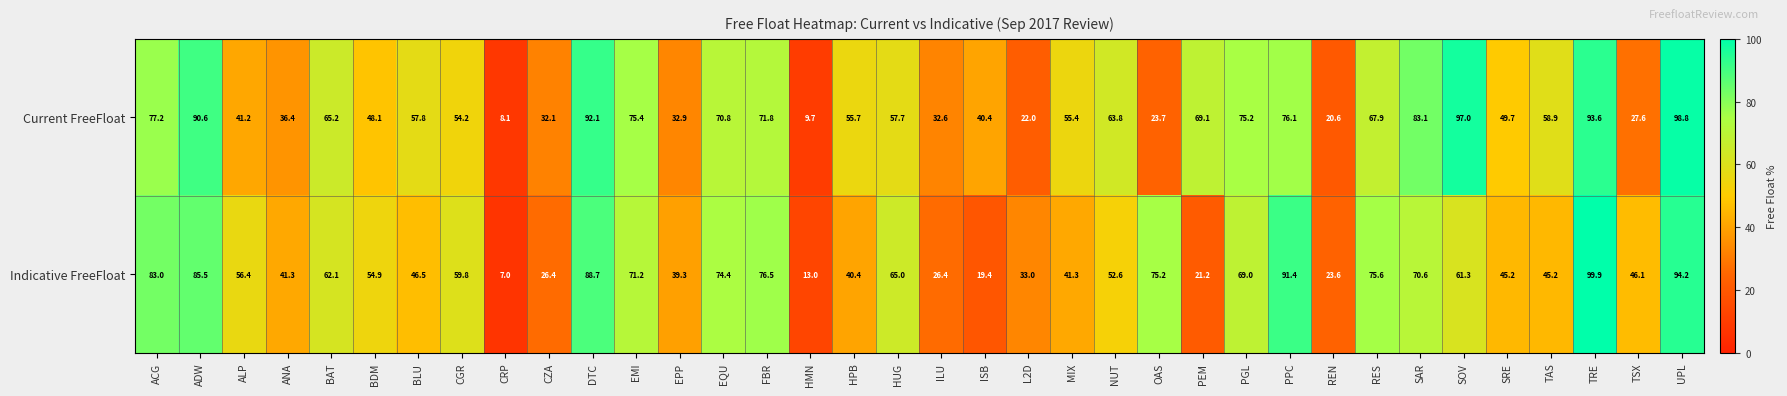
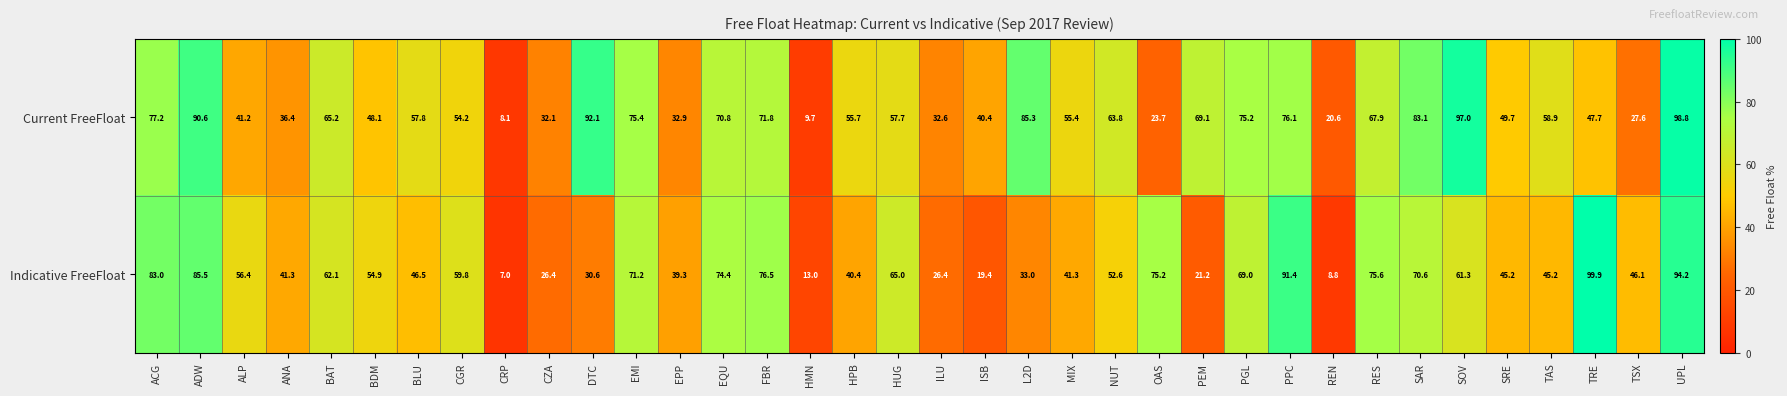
  {
    "Current FreeFloat": {
      "ACG": 77.2,
      "ADW": 90.6,
      "ALP": 41.2,
      "ANA": 36.4,
      "BAT": 65.2,
      "BDM": 48.1,
      "BLU": 57.8,
      "CGR": 54.2,
      "CRP": 8.1,
      "CZA": 32.1,
      "DTC": 92.1,
      "EMI": 75.4,
      "EPP": 32.9,
      "EQU": 70.8,
      "FBR": 71.8,
      "HMN": 9.7,
      "HPB": 55.7,
      "HUG": 57.7,
      "ILU": 32.6,
      "ISB": 40.4,
-     "L2D": 22.0,
+     "L2D": 85.3,
      "MIX": 55.4,
      "NUT": 63.8,
      "OAS": 23.7,
      "PEM": 69.1,
      "PGL": 75.2,
      "PPC": 76.1,
      "REN": 20.6,
      "RES": 67.9,
      "SAR": 83.1,
      "SOV": 97.0,
      "SRE": 49.7,
      "TAS": 58.9,
-     "TRE": 93.6,
+     "TRE": 47.7,
      "TSX": 27.6,
      "UPL": 98.8
    },
    "Indicative FreeFloat": {
      "ACG": 83.0,
      "ADW": 85.5,
      "ALP": 56.4,
      "ANA": 41.3,
      "BAT": 62.1,
      "BDM": 54.9,
      "BLU": 46.5,
      "CGR": 59.8,
      "CRP": 7.0,
      "CZA": 26.4,
-     "DTC": 88.7,
+     "DTC": 30.6,
      "EMI": 71.2,
      "EPP": 39.3,
      "EQU": 74.4,
      "FBR": 76.5,
      "HMN": 13.0,
      "HPB": 40.4,
      "HUG": 65.0,
      "ILU": 26.4,
      "ISB": 19.4,
      "L2D": 33.0,
      "MIX": 41.3,
      "NUT": 52.6,
      "OAS": 75.2,
      "PEM": 21.2,
      "PGL": 69.0,
      "PPC": 91.4,
-     "REN": 23.6,
+     "REN": 8.8,
      "RES": 75.6,
      "SAR": 70.6,
      "SOV": 61.3,
      "SRE": 45.2,
      "TAS": 45.2,
      "TRE": 99.9,
      "TSX": 46.1,
      "UPL": 94.2
    }
  }
